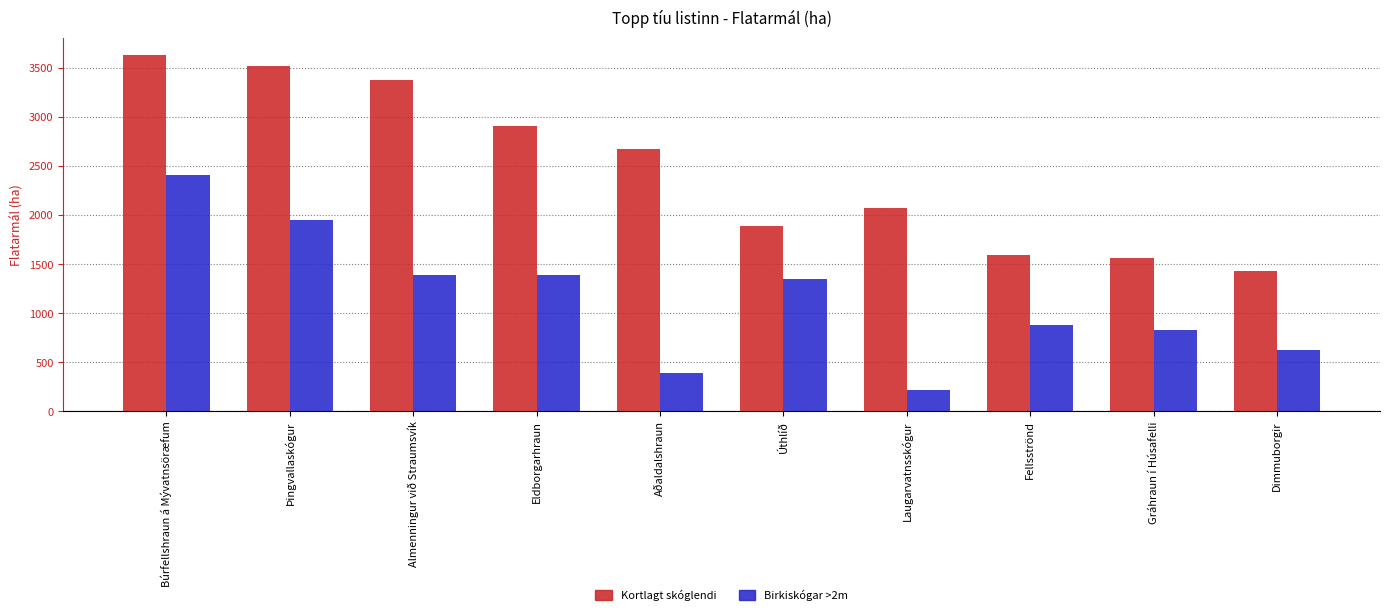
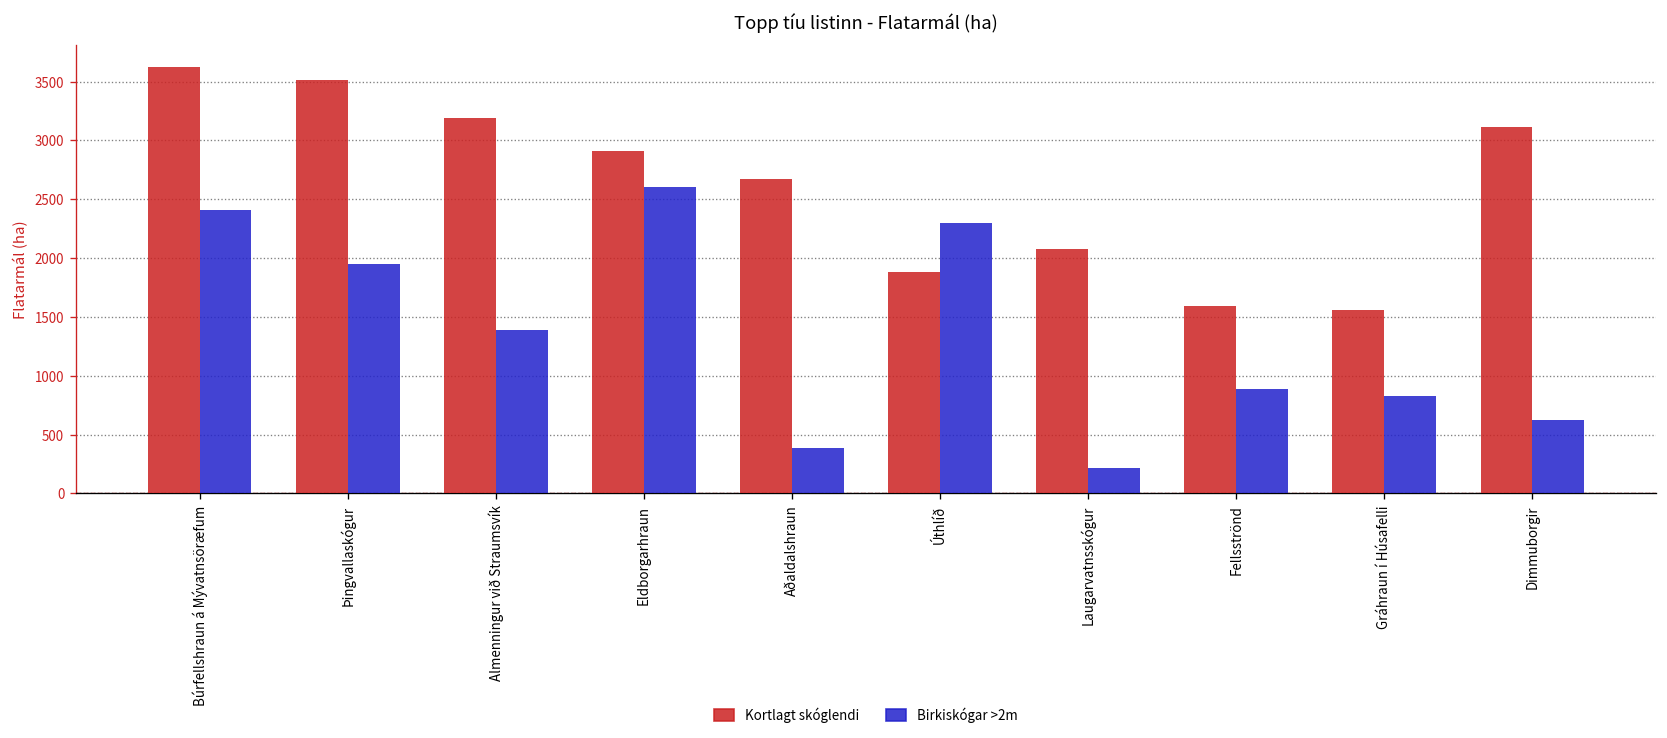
  {
    "Kortlagt skóglendi": {
      "Búrfellshraun á Mývatnsöræfum": 3600,
      "Þingvallaskógur": 3500,
-     "Almenningur við Straumsvík": 3400,
+     "Almenningur við Straumsvík": 3200,
      "Eldborgarhraun": 2900,
      "Aðaldalshraun": 2700,
      "Úthlíð": 1900,
      "Laugarvatnsskógur": 2100,
      "Fellsströnd": 1600,
      "Gráhraun í Húsafelli": 1600,
-     "Dimmuborgir": 1400
+     "Dimmuborgir": 3100
    },
    "Birkiskógar >2m": {
      "Búrfellshraun á Mývatnsöræfum": 2400,
      "Þingvallaskógur": 2000,
      "Almenningur við Straumsvík": 1400,
-     "Eldborgarhraun": 1400,
+     "Eldborgarhraun": 2600,
      "Aðaldalshraun": 400,
-     "Úthlíð": 1300,
+     "Úthlíð": 2300,
      "Laugarvatnsskógur": 200,
      "Fellsströnd": 900,
      "Gráhraun í Húsafelli": 800,
      "Dimmuborgir": 600
    }
  }
